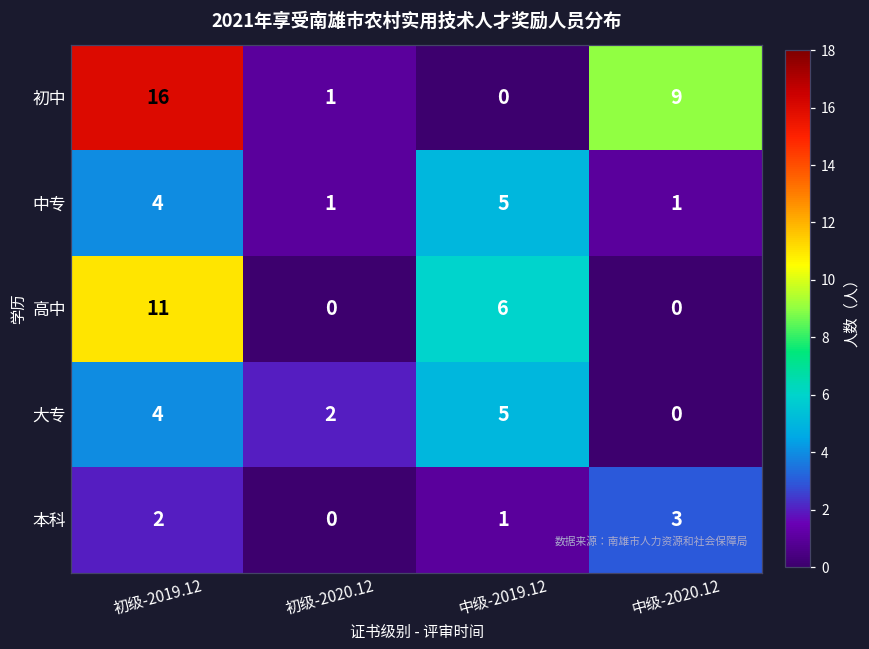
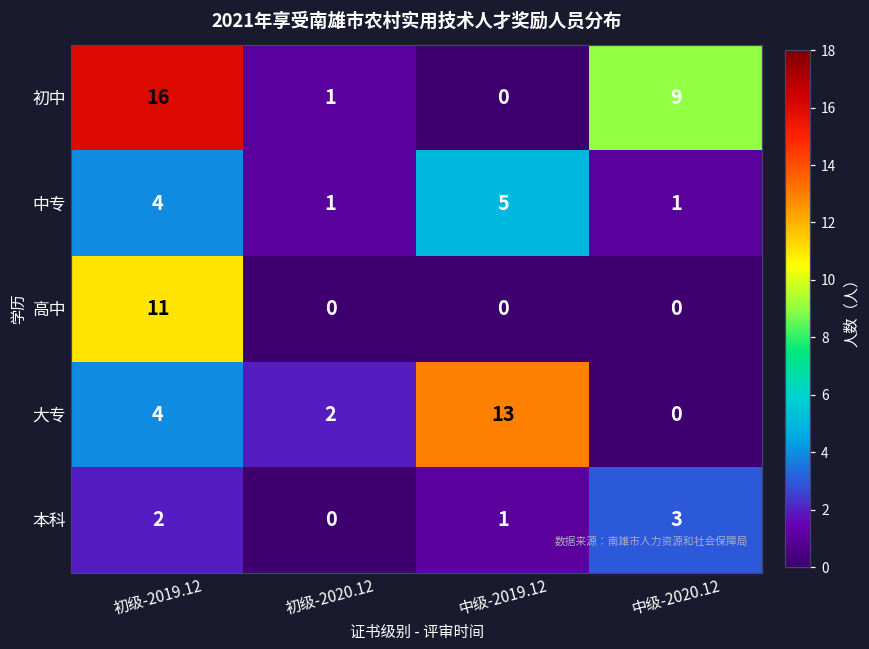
  {
    "初中": {
      "初级-2019.12": 16,
      "初级-2020.12": 1,
      "中级-2019.12": 0,
      "中级-2020.12": 9
    },
    "中专": {
      "初级-2019.12": 4,
      "初级-2020.12": 1,
      "中级-2019.12": 5,
      "中级-2020.12": 1
    },
    "高中": {
      "初级-2019.12": 11,
      "初级-2020.12": 0,
-     "中级-2019.12": 6,
+     "中级-2019.12": 0,
      "中级-2020.12": 0
    },
    "大专": {
      "初级-2019.12": 4,
      "初级-2020.12": 2,
-     "中级-2019.12": 5,
+     "中级-2019.12": 13,
      "中级-2020.12": 0
    },
    "本科": {
      "初级-2019.12": 2,
      "初级-2020.12": 0,
      "中级-2019.12": 1
    }
  }
